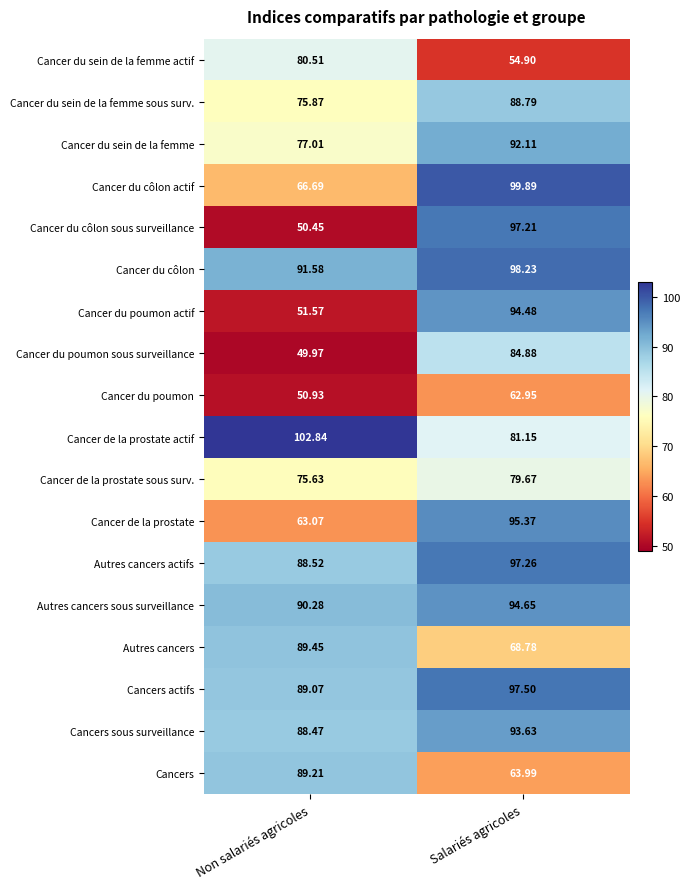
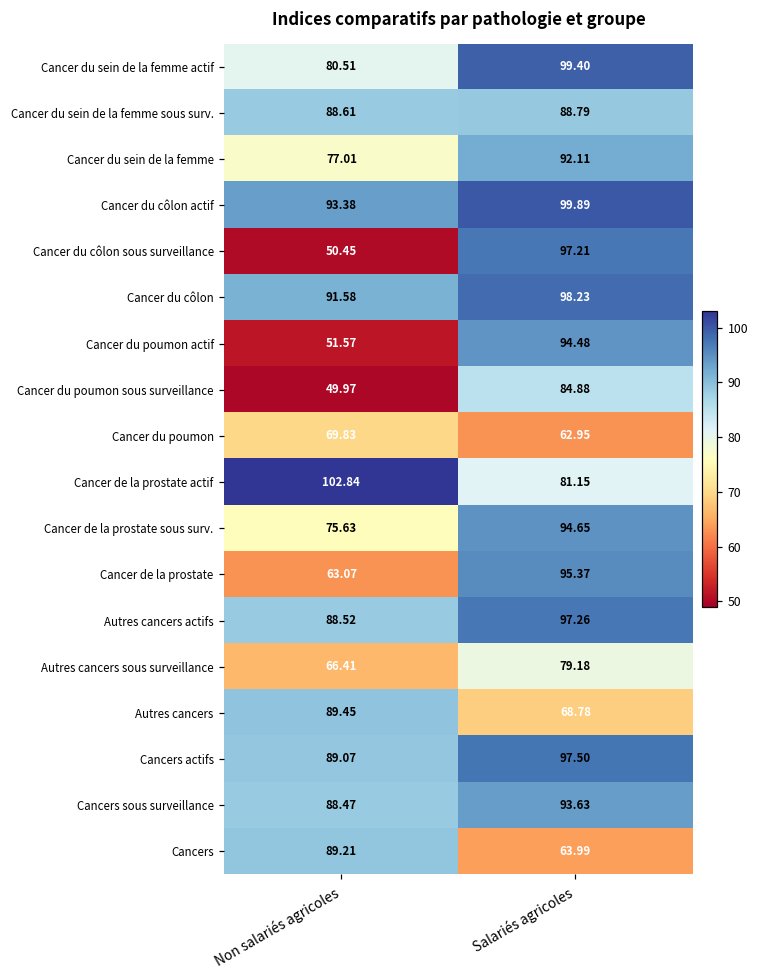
  {
    "Cancer du sein de la femme actif": {
      "Non salariés agricoles": 80.51,
-     "Salariés agricoles": 54.90
+     "Salariés agricoles": 99.40
    },
    "Cancer du sein de la femme sous surv.": {
-     "Non salariés agricoles": 75.87,
+     "Non salariés agricoles": 88.61,
      "Salariés agricoles": 88.79
    },
    "Cancer du sein de la femme": {
      "Non salariés agricoles": 77.01,
      "Salariés agricoles": 92.11
    },
    "Cancer du côlon actif": {
-     "Non salariés agricoles": 66.69,
+     "Non salariés agricoles": 93.38,
      "Salariés agricoles": 99.89
    },
    "Cancer du côlon sous surveillance": {
      "Non salariés agricoles": 50.45,
      "Salariés agricoles": 97.21
    },
    "Cancer du côlon": {
      "Non salariés agricoles": 91.58,
      "Salariés agricoles": 98.23
    },
    "Cancer du poumon actif": {
      "Non salariés agricoles": 51.57,
      "Salariés agricoles": 94.48
    },
    "Cancer du poumon sous surveillance": {
      "Non salariés agricoles": 49.97,
      "Salariés agricoles": 84.88
    },
    "Cancer du poumon": {
-     "Non salariés agricoles": 50.93,
+     "Non salariés agricoles": 69.83,
      "Salariés agricoles": 62.95
    },
    "Cancer de la prostate actif": {
      "Non salariés agricoles": 102.84,
      "Salariés agricoles": 81.15
    },
    "Cancer de la prostate sous surv.": {
      "Non salariés agricoles": 75.63,
-     "Salariés agricoles": 79.67
+     "Salariés agricoles": 94.65
    },
    "Cancer de la prostate": {
      "Non salariés agricoles": 63.07,
      "Salariés agricoles": 95.37
    },
    "Autres cancers actifs": {
      "Non salariés agricoles": 88.52,
      "Salariés agricoles": 97.26
    },
    "Autres cancers sous surveillance": {
-     "Non salariés agricoles": 90.28,
-     "Salariés agricoles": 94.65
+     "Non salariés agricoles": 66.41,
+     "Salariés agricoles": 79.18
    },
    "Autres cancers": {
      "Non salariés agricoles": 89.45,
      "Salariés agricoles": 68.78
    },
    "Cancers actifs": {
      "Non salariés agricoles": 89.07,
      "Salariés agricoles": 97.50
    },
    "Cancers sous surveillance": {
      "Non salariés agricoles": 88.47,
      "Salariés agricoles": 93.63
    },
    "Cancers": {
      "Non salariés agricoles": 89.21,
      "Salariés agricoles": 63.99
    }
  }
